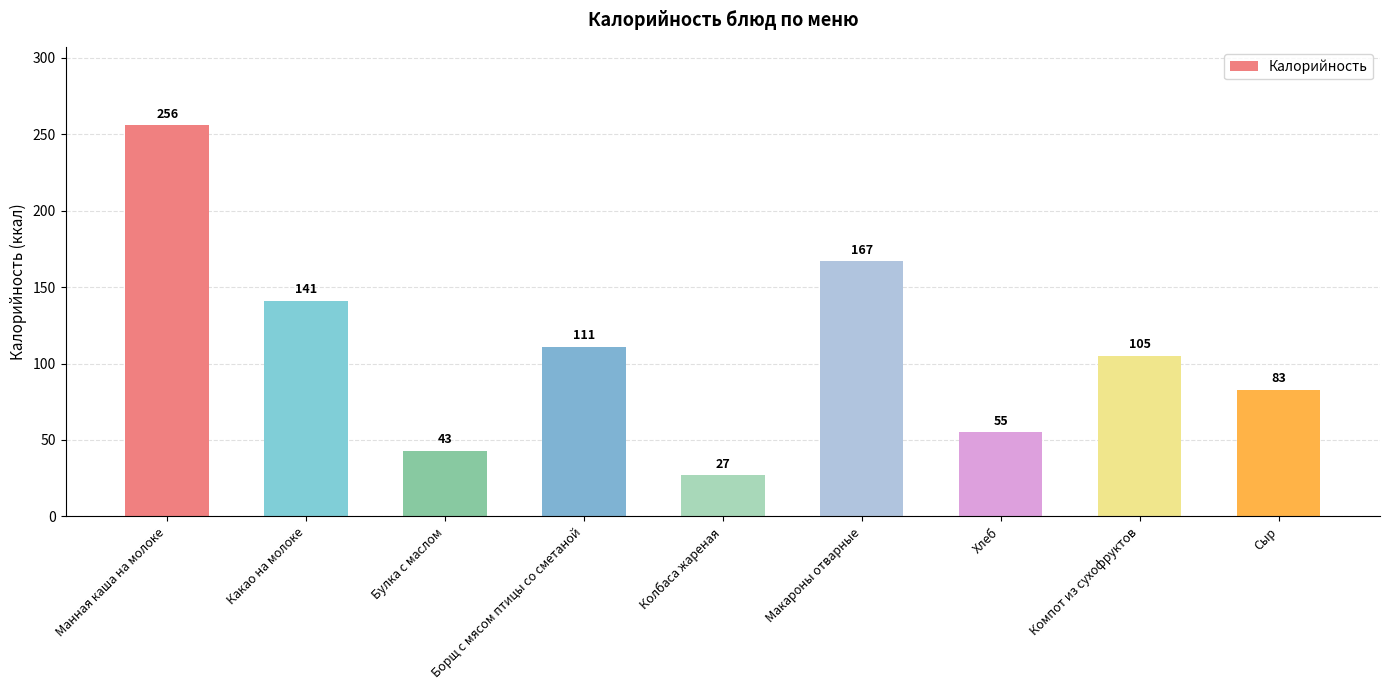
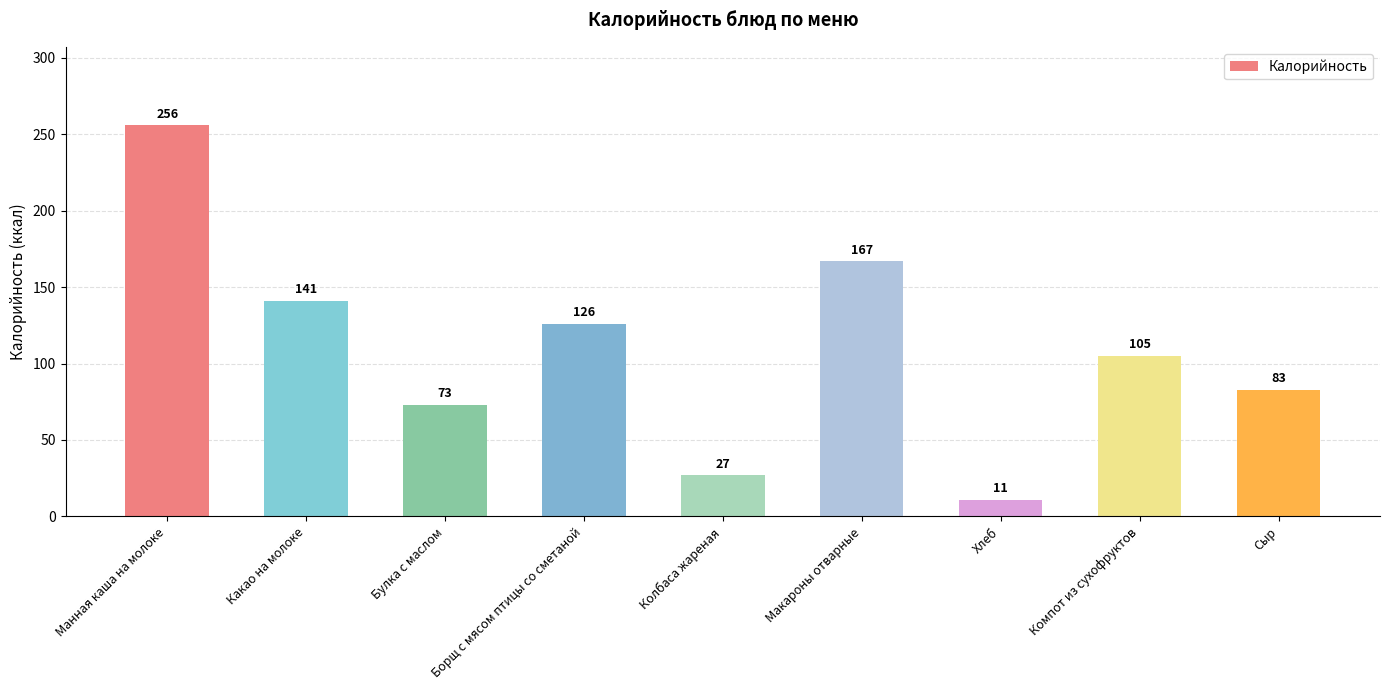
  {
    "Манная каша на молоке": 256,
    "Какао на молоке": 141,
-   "Булка с маслом": 43,
-   "Борщ с мясом птицы со сметаной": 111,
+   "Булка с маслом": 73,
+   "Борщ с мясом птицы со сметаной": 126,
    "Колбаса жареная": 27,
    "Макароны отварные": 167,
-   "Хлеб": 55,
+   "Хлеб": 11,
    "Компот из сухофруктов": 105,
    "Сыр": 83
  }
